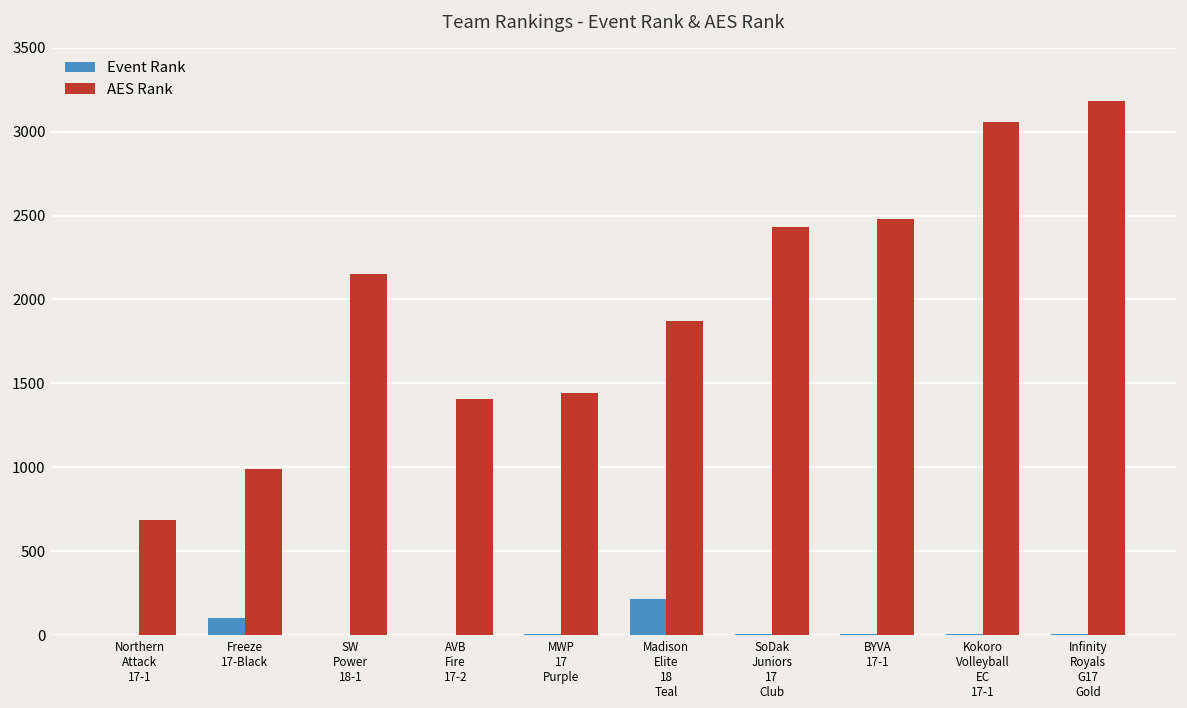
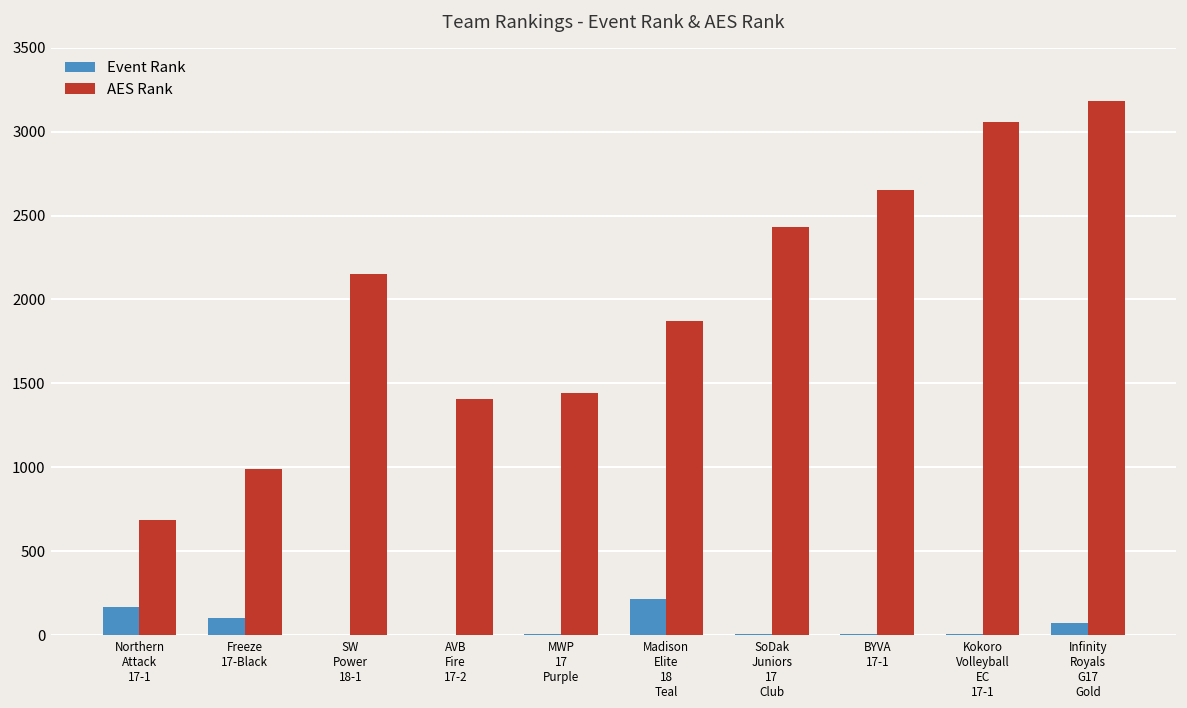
  {
    "Event Rank": {
-     "Northern Attack 17-1": 0,
+     "Northern Attack 17-1": 170,
      "Freeze 17-Black": 100,
      "Madison Elite 18 Teal": 220,
-     "Infinity Royals G17 Gold": 10
+     "Infinity Royals G17 Gold": 80
    },
    "AES Rank": {
      "Northern Attack 17-1": 690,
      "Freeze 17-Black": 990,
      "SW Power 18-1": 2150,
      "AVB Fire 17-2": 1410,
      "MWP 17 Purple": 1450,
      "Madison Elite 18 Teal": 1870,
      "SoDak Juniors 17 Club": 2430,
-     "BYVA 17-1": 2480,
+     "BYVA 17-1": 2650,
      "Kokoro Volleyball EC 17-1": 3060,
      "Infinity Royals G17 Gold": 3180
    }
  }
